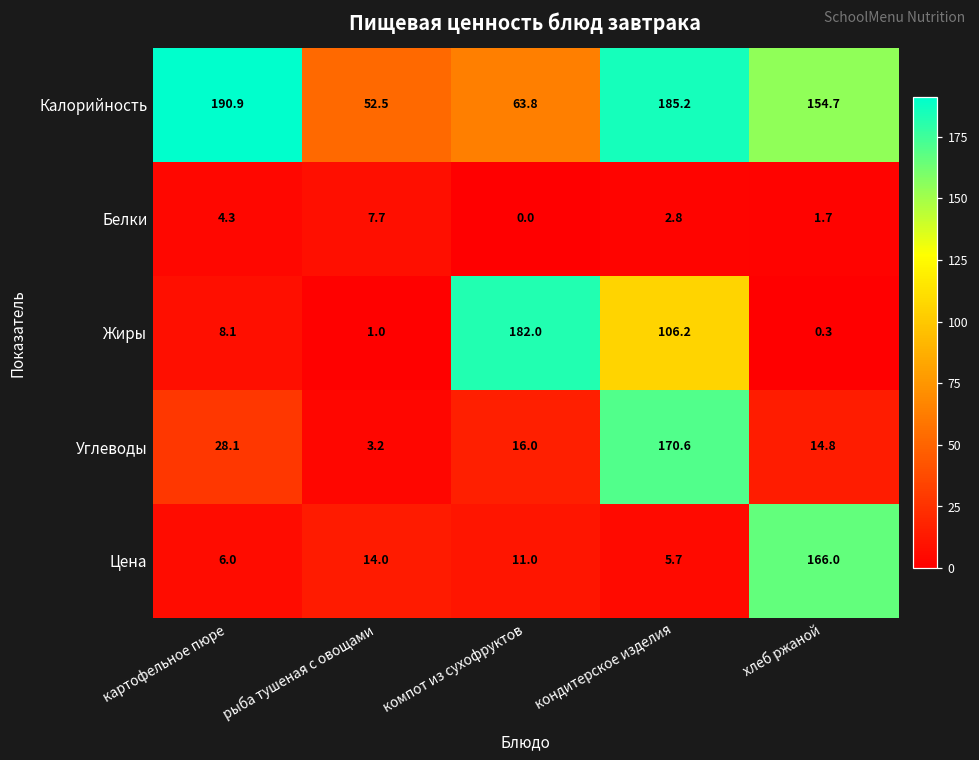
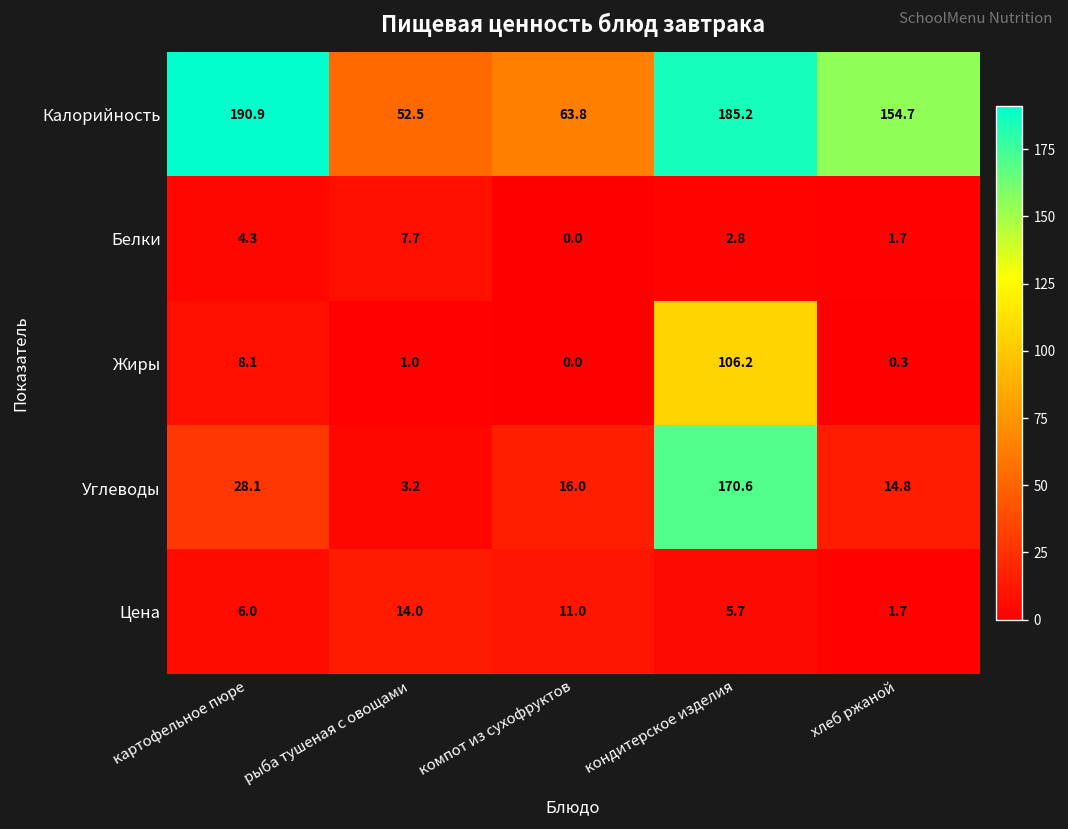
  {
    "Калорийность": {
      "картофельное пюре": 190.9,
      "рыба тушеная с овощами": 52.5,
      "компот из сухофруктов": 63.8,
      "кондитерское изделия": 185.2,
      "хлеб ржаной": 154.7
    },
    "Белки": {
      "картофельное пюре": 4.3,
      "рыба тушеная с овощами": 7.7,
      "компот из сухофруктов": 0.0,
      "кондитерское изделия": 2.8,
      "хлеб ржаной": 1.7
    },
    "Жиры": {
      "картофельное пюре": 8.1,
      "рыба тушеная с овощами": 1.0,
-     "компот из сухофруктов": 182.0,
+     "компот из сухофруктов": 0.0,
      "кондитерское изделия": 106.2,
      "хлеб ржаной": 0.3
    },
    "Углеводы": {
      "картофельное пюре": 28.1,
      "рыба тушеная с овощами": 3.2,
      "компот из сухофруктов": 16.0,
      "кондитерское изделия": 170.6,
      "хлеб ржаной": 14.8
    },
    "Цена": {
      "картофельное пюре": 6.0,
      "рыба тушеная с овощами": 14.0,
      "компот из сухофруктов": 11.0,
      "кондитерское изделия": 5.7,
-     "хлеб ржаной": 166.0
+     "хлеб ржаной": 1.7
    }
  }
